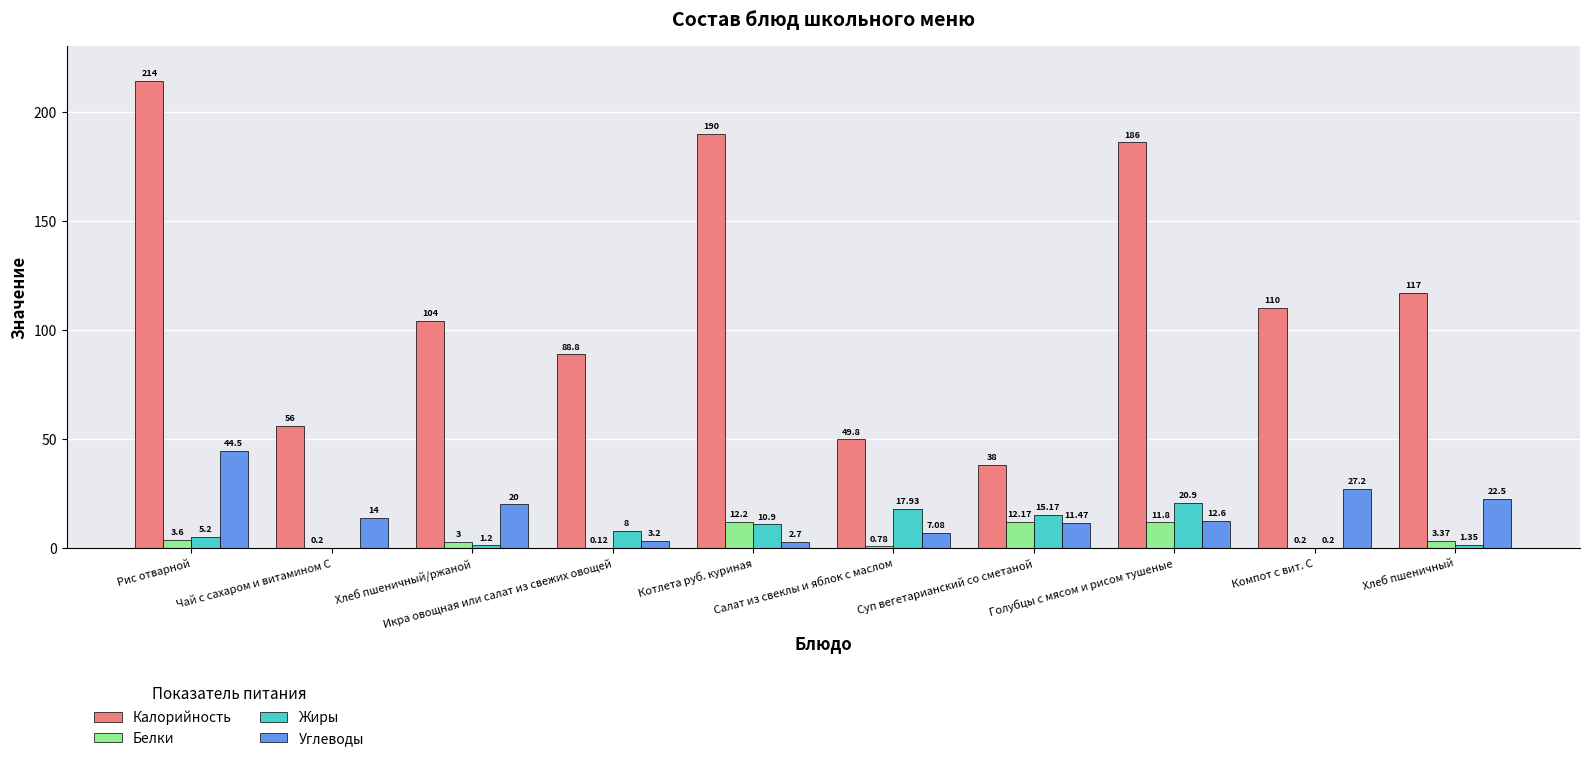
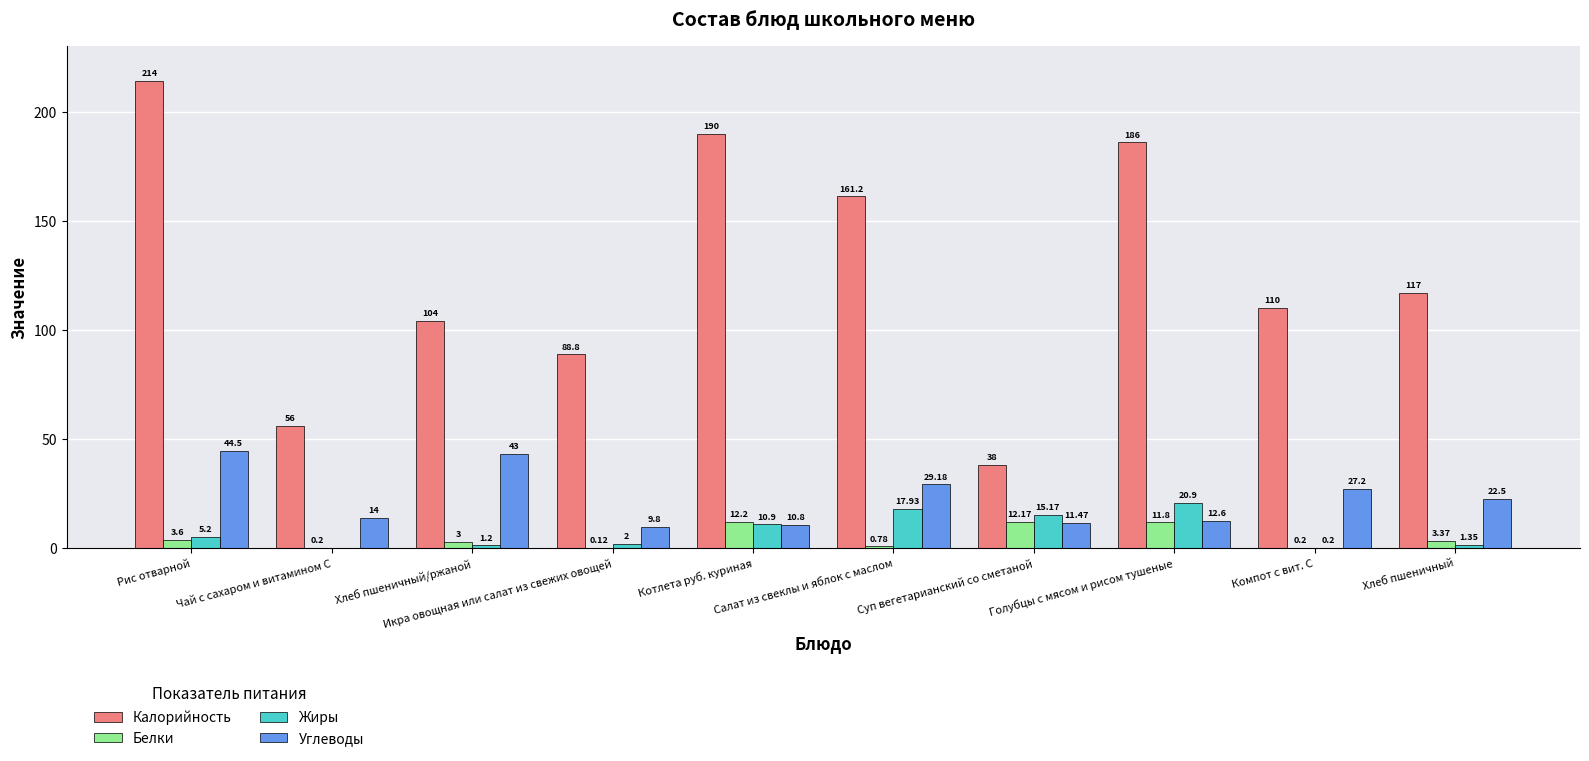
  {
    "Калорийность": {
      "Рис отварной": 214,
      "Чай с сахаром и витамином С": 56,
      "Хлеб пшеничный/ржаной": 104,
      "Икра овощная или салат из свежих овощей": 88.8,
      "Котлета руб. куриная": 190,
-     "Салат из свеклы и яблок с маслом": 49.8,
+     "Салат из свеклы и яблок с маслом": 161.2,
      "Суп вегетарианский со сметаной": 38,
      "Голубцы с мясом и рисом тушеные": 186,
      "Компот с вит. С": 110,
      "Хлеб пшеничный": 117
    },
    "Белки": {
      "Рис отварной": 3.6,
      "Чай с сахаром и витамином С": 0.2,
      "Хлеб пшеничный/ржаной": 3,
      "Икра овощная или салат из свежих овощей": 0.12,
      "Котлета руб. куриная": 12.2,
      "Салат из свеклы и яблок с маслом": 0.78,
      "Суп вегетарианский со сметаной": 12.17,
      "Голубцы с мясом и рисом тушеные": 11.8,
      "Компот с вит. С": 0.2,
      "Хлеб пшеничный": 3.37
    },
    "Жиры": {
      "Рис отварной": 5.2,
      "Хлеб пшеничный/ржаной": 1.2,
-     "Икра овощная или салат из свежих овощей": 8,
+     "Икра овощная или салат из свежих овощей": 2,
      "Котлета руб. куриная": 10.9,
      "Салат из свеклы и яблок с маслом": 17.93,
      "Суп вегетарианский со сметаной": 15.17,
      "Голубцы с мясом и рисом тушеные": 20.9,
      "Компот с вит. С": 0.2,
      "Хлеб пшеничный": 1.35
    },
    "Углеводы": {
      "Рис отварной": 44.5,
      "Чай с сахаром и витамином С": 14,
-     "Хлеб пшеничный/ржаной": 20,
-     "Икра овощная или салат из свежих овощей": 3.2,
-     "Котлета руб. куриная": 2.7,
-     "Салат из свеклы и яблок с маслом": 7.08,
+     "Хлеб пшеничный/ржаной": 43,
+     "Икра овощная или салат из свежих овощей": 9.8,
+     "Котлета руб. куриная": 10.8,
+     "Салат из свеклы и яблок с маслом": 29.18,
      "Суп вегетарианский со сметаной": 11.47,
      "Голубцы с мясом и рисом тушеные": 12.6,
      "Компот с вит. С": 27.2,
      "Хлеб пшеничный": 22.5
    }
  }
